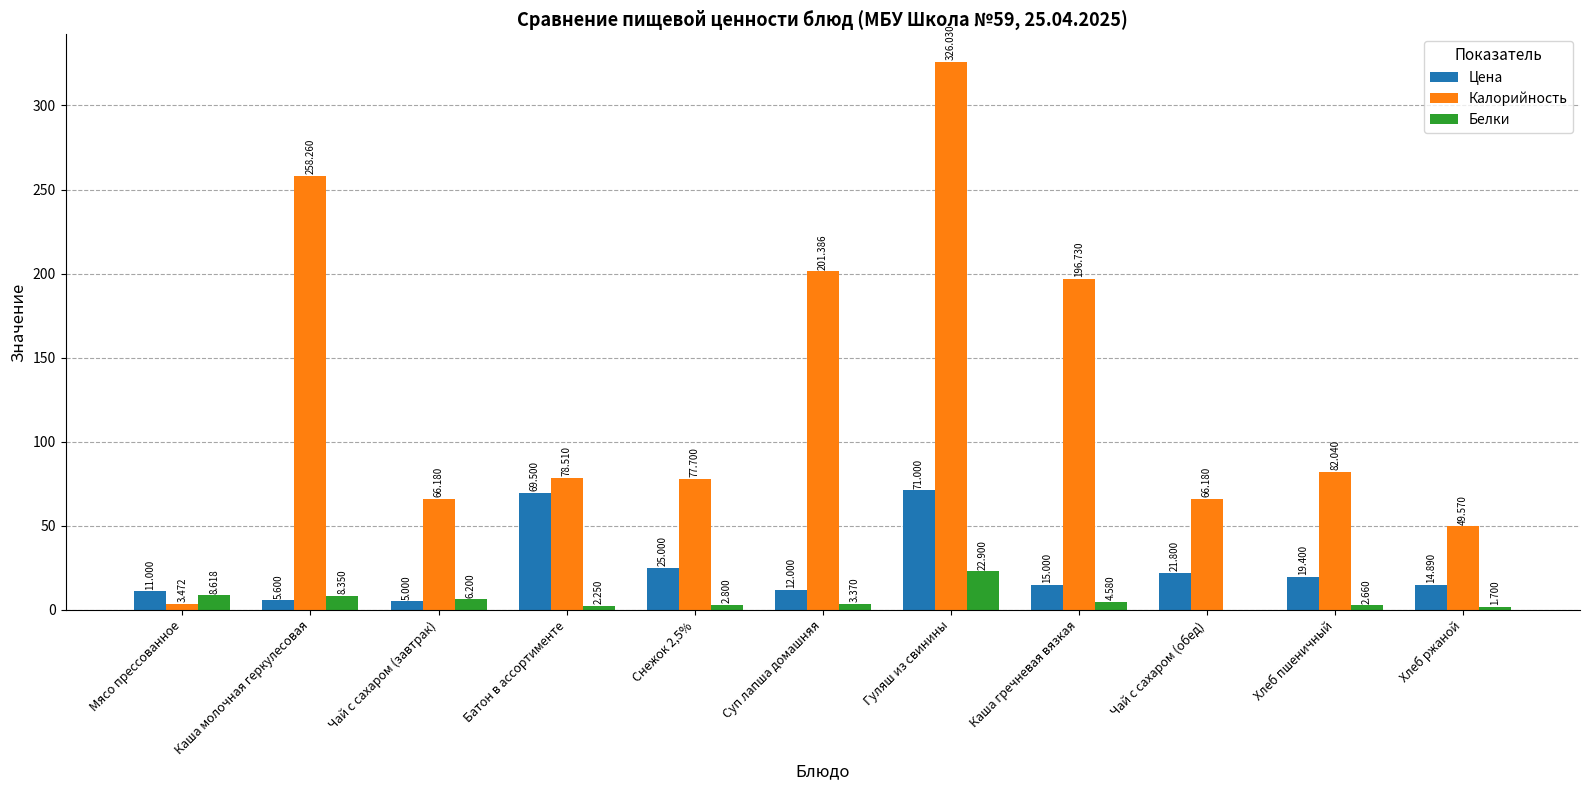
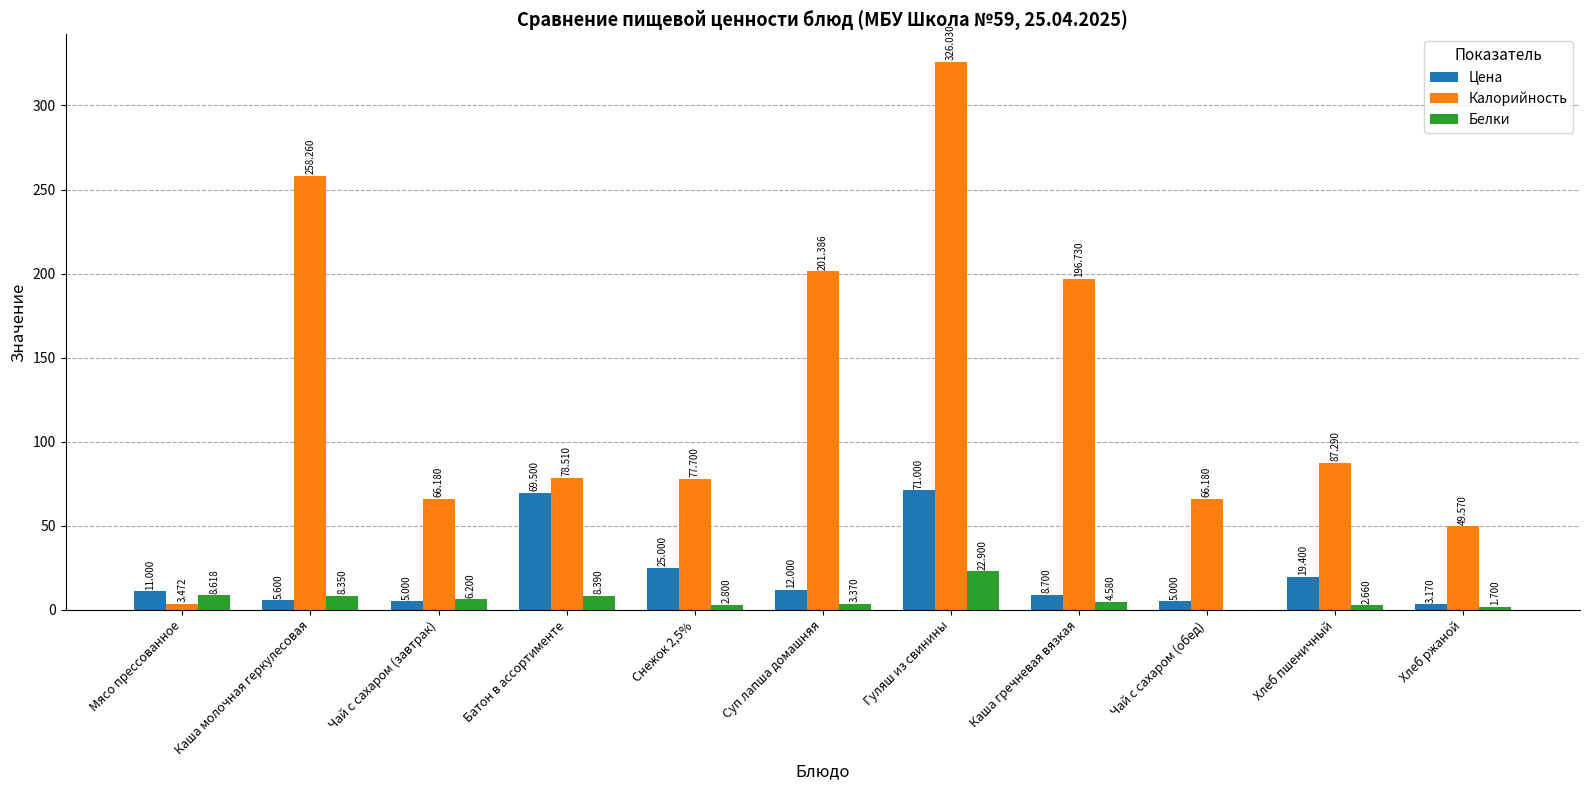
  {
    "Цена": {
      "Мясо прессованное": 11.000,
      "Каша молочная геркулесовая": 5.600,
      "Чай с сахаром (завтрак)": 5.000,
      "Батон в ассортименте": 69.500,
      "Снежок 2,5%": 25.000,
      "Суп лапша домашняя": 12.000,
      "Гуляш из свинины": 71.000,
-     "Каша гречневая вязкая": 15.000,
-     "Чай с сахаром (обед)": 21.800,
+     "Каша гречневая вязкая": 8.700,
+     "Чай с сахаром (обед)": 5.000,
      "Хлеб пшеничный": 19.400,
-     "Хлеб ржаной": 14.890
+     "Хлеб ржаной": 3.170
    },
    "Калорийность": {
      "Мясо прессованное": 3.472,
      "Каша молочная геркулесовая": 258.260,
      "Чай с сахаром (завтрак)": 66.180,
      "Батон в ассортименте": 78.510,
      "Снежок 2,5%": 77.700,
      "Суп лапша домашняя": 201.386,
      "Гуляш из свинины": 326.030,
      "Каша гречневая вязкая": 196.730,
      "Чай с сахаром (обед)": 66.180,
-     "Хлеб пшеничный": 82.040,
+     "Хлеб пшеничный": 87.290,
      "Хлеб ржаной": 49.570
    },
    "Белки": {
      "Мясо прессованное": 8.618,
      "Каша молочная геркулесовая": 8.350,
      "Чай с сахаром (завтрак)": 6.200,
-     "Батон в ассортименте": 2.250,
+     "Батон в ассортименте": 8.390,
      "Снежок 2,5%": 2.800,
      "Суп лапша домашняя": 3.370,
      "Гуляш из свинины": 22.900,
      "Каша гречневая вязкая": 4.580,
      "Хлеб пшеничный": 2.660,
      "Хлеб ржаной": 1.700
    }
  }
